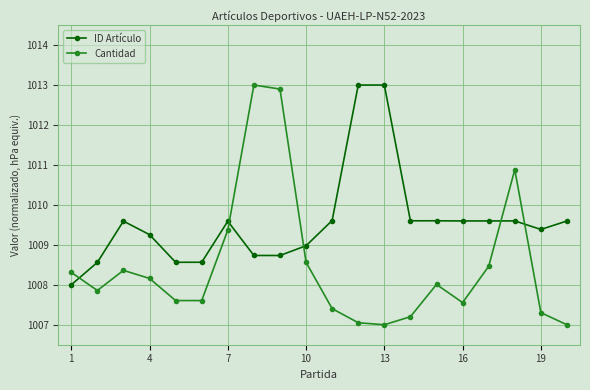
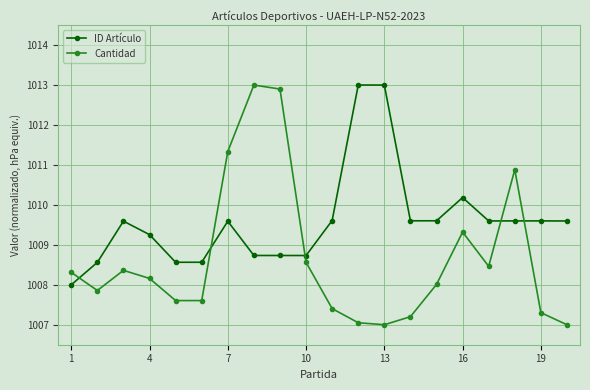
  {
    "ID Artículo": {
      "1": 1008.0,
      "4": 1009.3,
      "7": 1009.6,
-     "10": 1009.0,
+     "10": 1008.7,
      "13": 1013.0,
-     "16": 1009.6,
-     "19": 1009.4
+     "16": 1010.2,
+     "19": 1009.6
    },
    "Cantidad": {
      "1": 1008.3,
      "4": 1008.2,
-     "7": 1009.4,
+     "7": 1011.3,
      "10": 1008.6,
      "13": 1007.0,
-     "16": 1007.6,
+     "16": 1009.3,
      "19": 1007.3
    }
  }
